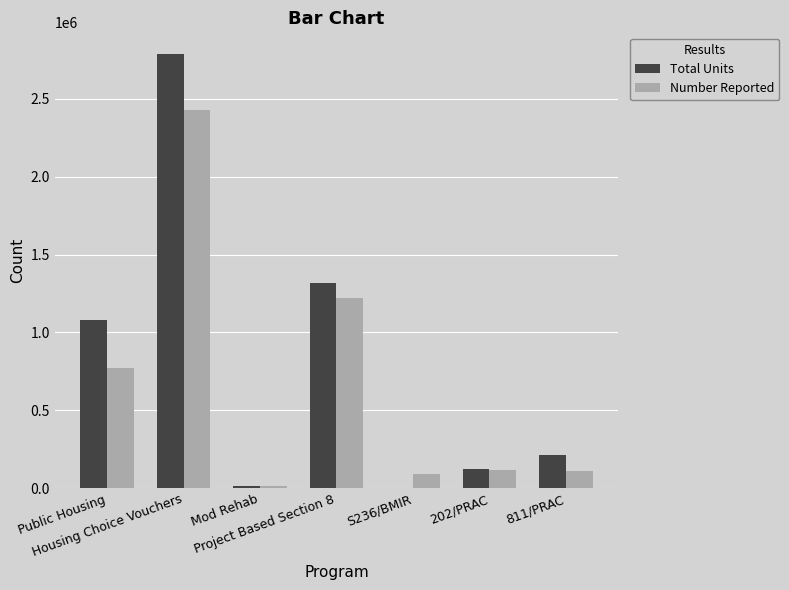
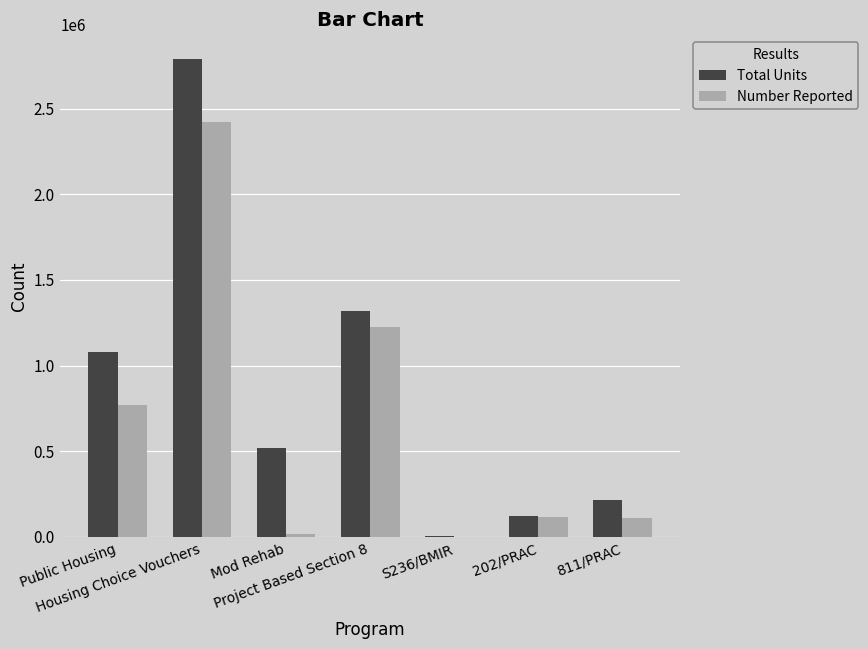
  {
    "Total Units": {
      "Public Housing": 1080000,
      "Housing Choice Vouchers": 2790000,
-     "Mod Rehab": 10000,
+     "Mod Rehab": 520000,
      "Project Based Section 8": 1320000,
      "202/PRAC": 120000,
      "811/PRAC": 210000
    },
    "Number Reported": {
      "Public Housing": 770000,
      "Housing Choice Vouchers": 2420000,
      "Project Based Section 8": 1220000,
-     "S236/BMIR": 90000,
+     "S236/BMIR": 0,
      "202/PRAC": 120000,
      "811/PRAC": 110000
    }
  }
